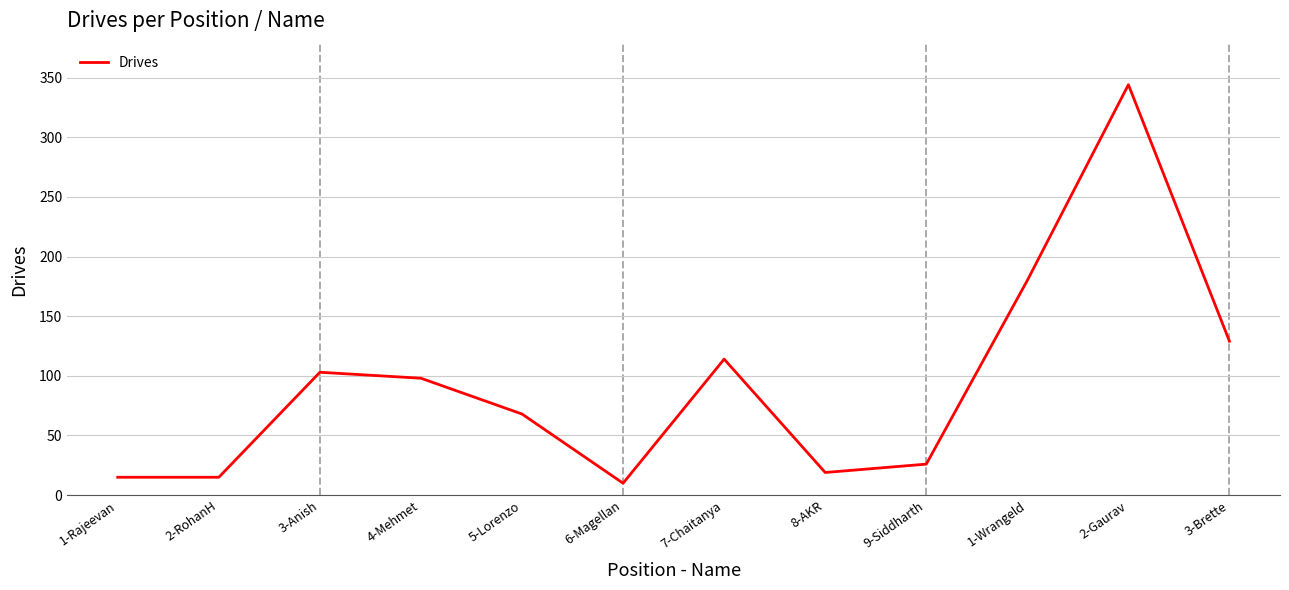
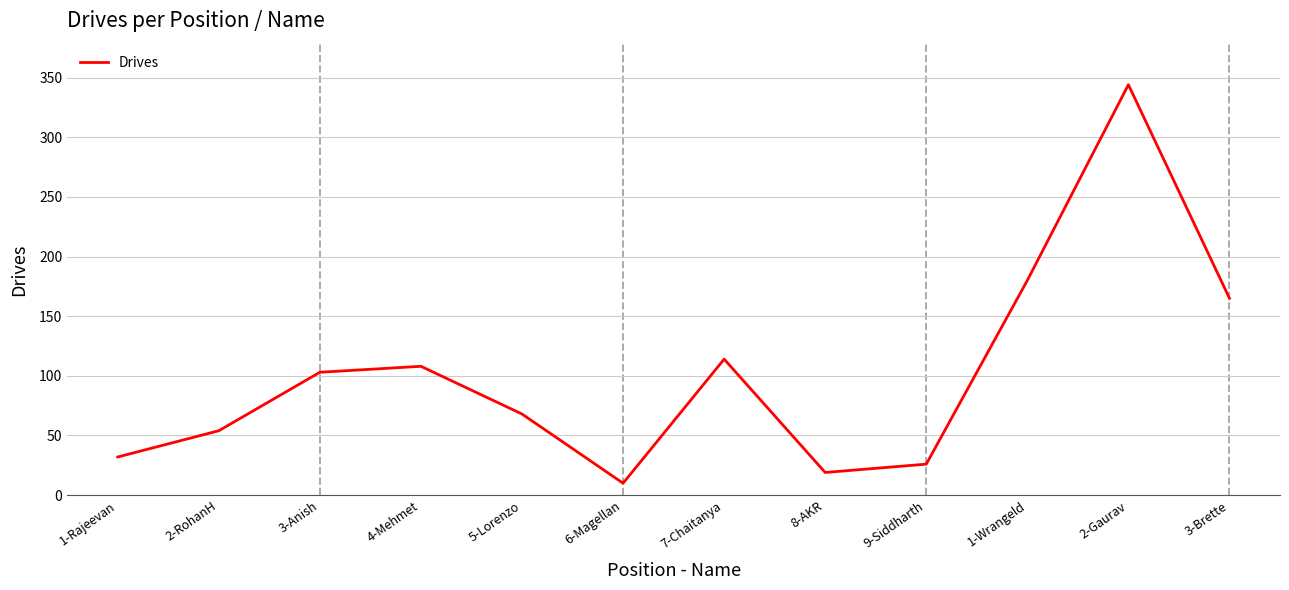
  {
-   "1-Rajeevan": 15,
-   "2-RohanH": 15,
+   "1-Rajeevan": 32,
+   "2-RohanH": 54,
    "3-Anish": 103,
-   "4-Mehmet": 98,
+   "4-Mehmet": 108,
    "5-Lorenzo": 68,
    "6-Magellan": 10,
    "7-Chaitanya": 114,
    "8-AKR": 19,
    "9-Siddharth": 26,
    "1-Wrangeld": 180,
    "2-Gaurav": 344,
-   "3-Brette": 129
+   "3-Brette": 165
  }
